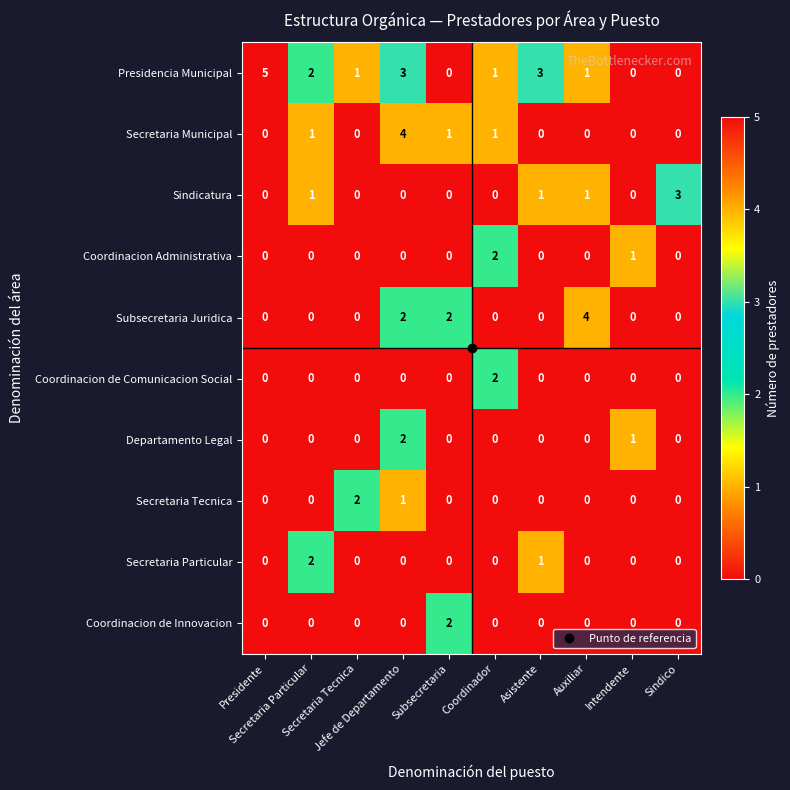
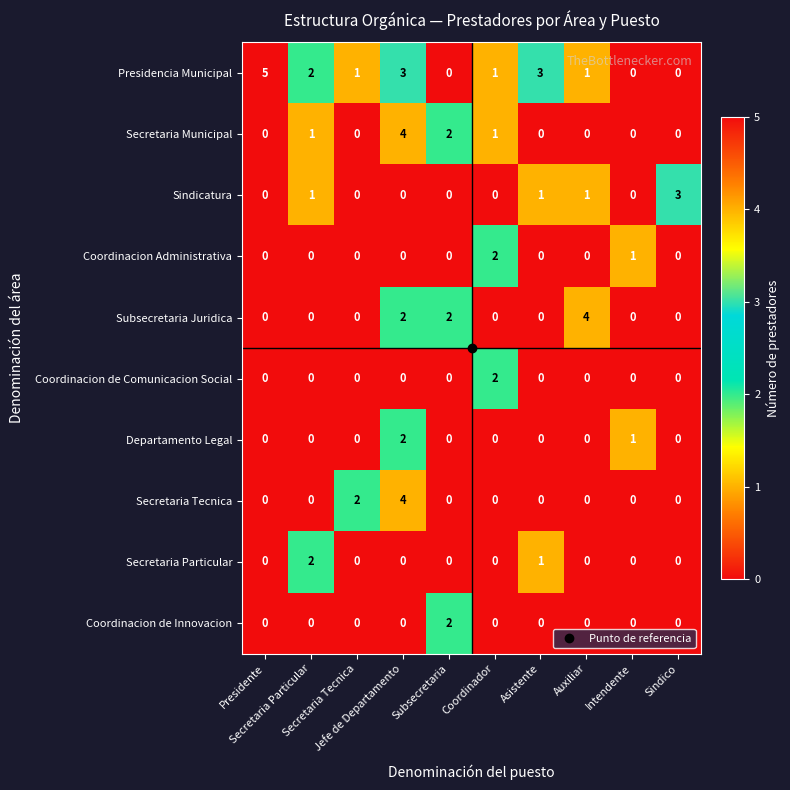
  {
    "Presidencia Municipal": {
      "Presidente": 5,
      "Secretaria Particular": 2,
      "Secretaria Tecnica": 1,
      "Jefe de Departamento": 3,
      "Subsecretaria": 0,
      "Coordinador": 1,
      "Asistente": 3,
      "Auxiliar": 1,
      "Sindico": 0
    },
    "Secretaria Municipal": {
      "Presidente": 0,
      "Secretaria Particular": 1,
      "Secretaria Tecnica": 0,
      "Jefe de Departamento": 4,
-     "Subsecretaria": 1,
+     "Subsecretaria": 2,
      "Coordinador": 1,
      "Asistente": 0,
      "Auxiliar": 0,
      "Intendente": 0,
      "Sindico": 0
    },
    "Sindicatura": {
      "Presidente": 0,
      "Secretaria Particular": 1,
      "Secretaria Tecnica": 0,
      "Jefe de Departamento": 0,
      "Subsecretaria": 0,
      "Coordinador": 0,
      "Asistente": 1,
      "Auxiliar": 1,
      "Intendente": 0,
      "Sindico": 3
    },
    "Coordinacion Administrativa": {
      "Presidente": 0,
      "Secretaria Particular": 0,
      "Secretaria Tecnica": 0,
      "Jefe de Departamento": 0,
      "Subsecretaria": 0,
      "Coordinador": 2,
      "Asistente": 0,
      "Auxiliar": 0,
      "Intendente": 1,
      "Sindico": 0
    },
    "Subsecretaria Juridica": {
      "Presidente": 0,
      "Secretaria Particular": 0,
      "Secretaria Tecnica": 0,
      "Jefe de Departamento": 2,
      "Subsecretaria": 2,
      "Coordinador": 0,
      "Asistente": 0,
      "Auxiliar": 4,
      "Intendente": 0,
      "Sindico": 0
    },
    "Coordinacion de Comunicacion Social": {
      "Presidente": 0,
      "Secretaria Particular": 0,
      "Secretaria Tecnica": 0,
      "Jefe de Departamento": 0,
      "Subsecretaria": 0,
      "Coordinador": 2,
      "Asistente": 0,
      "Auxiliar": 0,
      "Intendente": 0,
      "Sindico": 0
    },
    "Departamento Legal": {
      "Presidente": 0,
      "Secretaria Particular": 0,
      "Secretaria Tecnica": 0,
      "Jefe de Departamento": 2,
      "Subsecretaria": 0,
      "Coordinador": 0,
      "Asistente": 0,
      "Auxiliar": 0,
      "Intendente": 1,
      "Sindico": 0
    },
    "Secretaria Tecnica": {
      "Presidente": 0,
      "Secretaria Particular": 0,
      "Secretaria Tecnica": 2,
-     "Jefe de Departamento": 1,
+     "Jefe de Departamento": 4,
      "Subsecretaria": 0,
      "Coordinador": 0,
      "Asistente": 0,
      "Auxiliar": 0,
      "Intendente": 0,
      "Sindico": 0
    },
    "Secretaria Particular": {
      "Presidente": 0,
      "Secretaria Particular": 2,
      "Secretaria Tecnica": 0,
      "Jefe de Departamento": 0,
      "Subsecretaria": 0,
      "Coordinador": 0,
      "Asistente": 1,
      "Auxiliar": 0,
      "Intendente": 0,
      "Sindico": 0
    },
    "Coordinacion de Innovacion": {
      "Presidente": 0,
      "Secretaria Particular": 0,
      "Secretaria Tecnica": 0,
      "Jefe de Departamento": 0,
      "Subsecretaria": 2,
      "Coordinador": 0,
      "Asistente": 0
    }
  }
